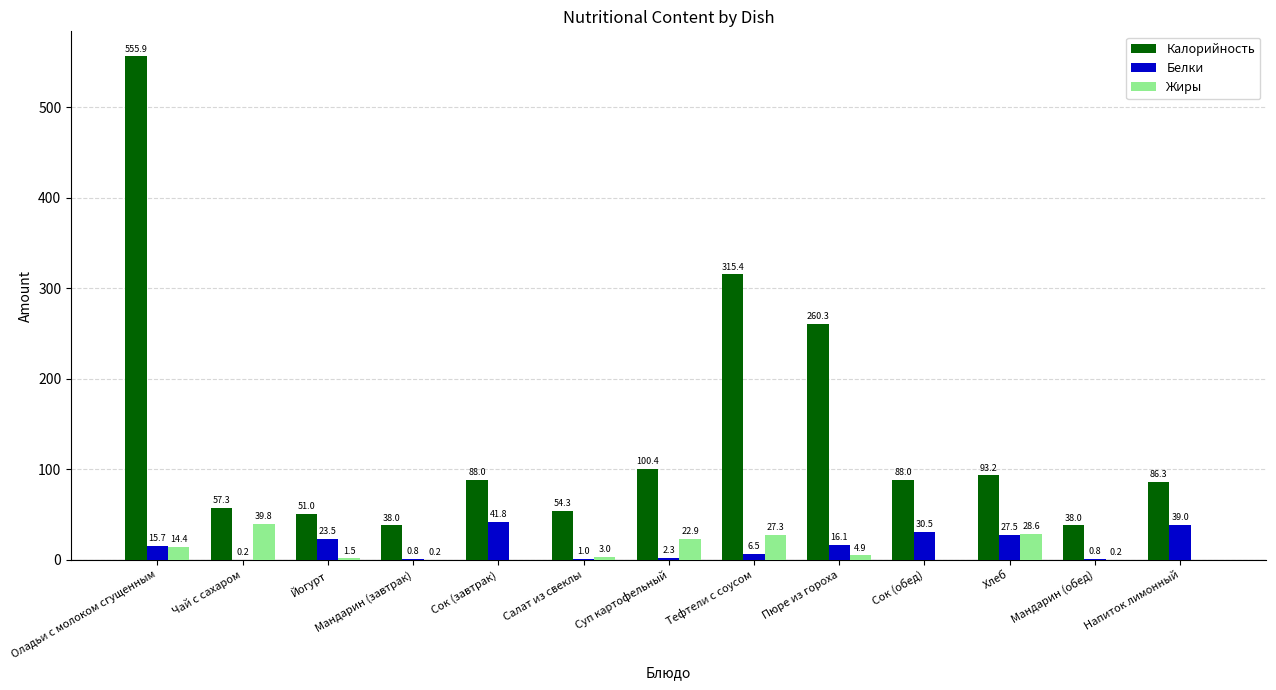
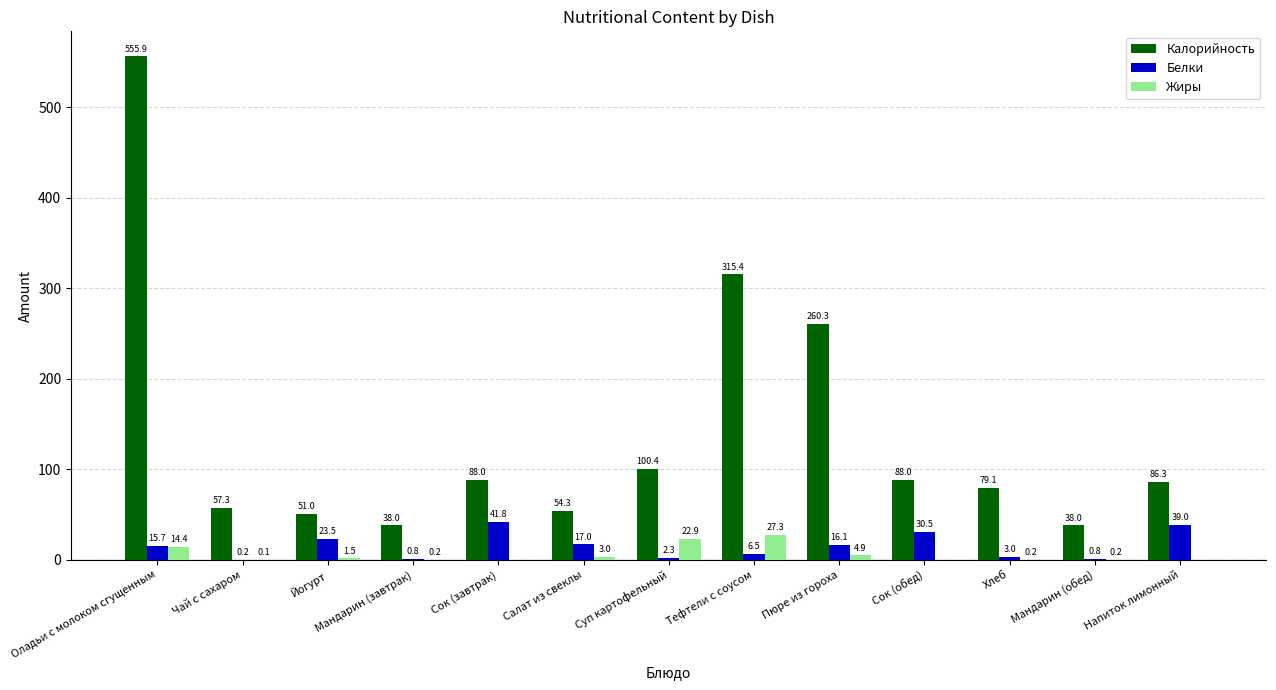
  {
    "Калорийность": {
      "Оладьи с молоком сгущенным": 555.9,
      "Чай с сахаром": 57.3,
      "Йогурт": 51.0,
      "Мандарин (завтрак)": 38.0,
      "Сок (завтрак)": 88.0,
      "Салат из свеклы": 54.3,
      "Суп картофельный": 100.4,
      "Тефтели с соусом": 315.4,
      "Пюре из гороха": 260.3,
      "Сок (обед)": 88.0,
-     "Хлеб": 93.2,
+     "Хлеб": 79.1,
      "Мандарин (обед)": 38.0,
      "Напиток лимонный": 86.3
    },
    "Белки": {
      "Оладьи с молоком сгущенным": 15.7,
      "Чай с сахаром": 0.2,
      "Йогурт": 23.5,
      "Мандарин (завтрак)": 0.8,
      "Сок (завтрак)": 41.8,
-     "Салат из свеклы": 1.0,
+     "Салат из свеклы": 17.0,
      "Суп картофельный": 2.3,
      "Тефтели с соусом": 6.5,
      "Пюре из гороха": 16.1,
      "Сок (обед)": 30.5,
-     "Хлеб": 27.5,
+     "Хлеб": 3.0,
      "Мандарин (обед)": 0.8,
      "Напиток лимонный": 39.0
    },
    "Жиры": {
      "Оладьи с молоком сгущенным": 14.4,
-     "Чай с сахаром": 39.8,
+     "Чай с сахаром": 0.1,
      "Йогурт": 1.5,
      "Мандарин (завтрак)": 0.2,
      "Салат из свеклы": 3.0,
      "Суп картофельный": 22.9,
      "Тефтели с соусом": 27.3,
      "Пюре из гороха": 4.9,
-     "Хлеб": 28.6,
+     "Хлеб": 0.2,
      "Мандарин (обед)": 0.2
    }
  }
